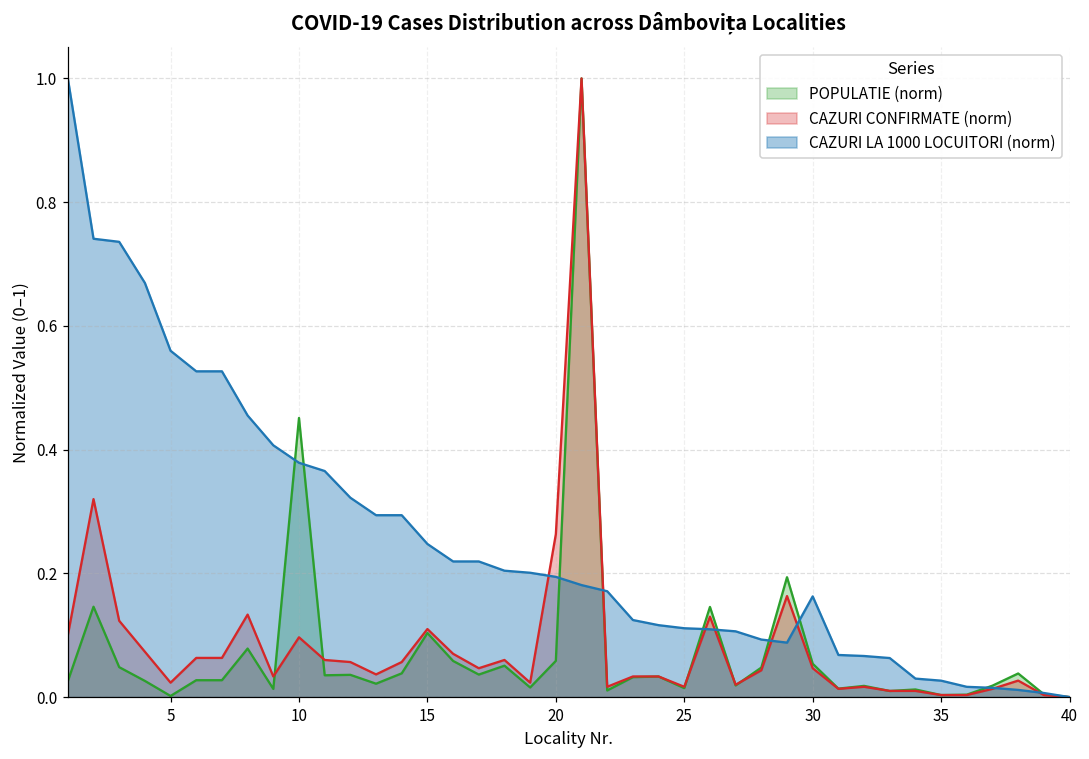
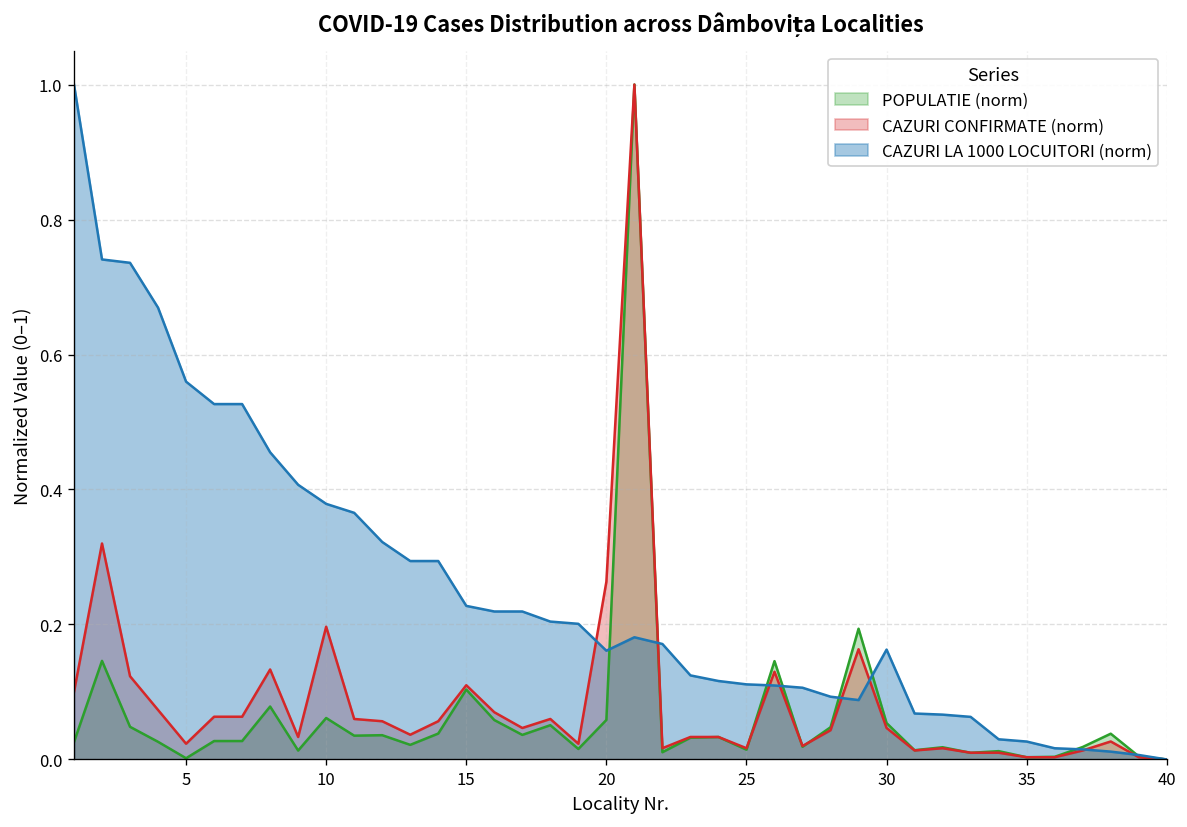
  {
    "POPULATIE (norm)": {
      "5": 0.00,
-     "10": 0.45,
+     "10": 0.06,
      "15": 0.10,
      "20": 0.06,
      "30": 0.05
    },
    "CAZURI CONFIRMATE (norm)": {
      "5": 0.02,
-     "10": 0.10,
+     "10": 0.20,
      "15": 0.11,
      "20": 0.26,
      "30": 0.05
    },
    "CAZURI LA 1000 LOCUITORI (norm)": {
      "5": 0.56,
      "10": 0.38,
-     "15": 0.25,
-     "20": 0.19,
+     "15": 0.23,
+     "20": 0.16,
      "25": 0.11,
      "30": 0.16,
      "35": 0.03
    }
  }
